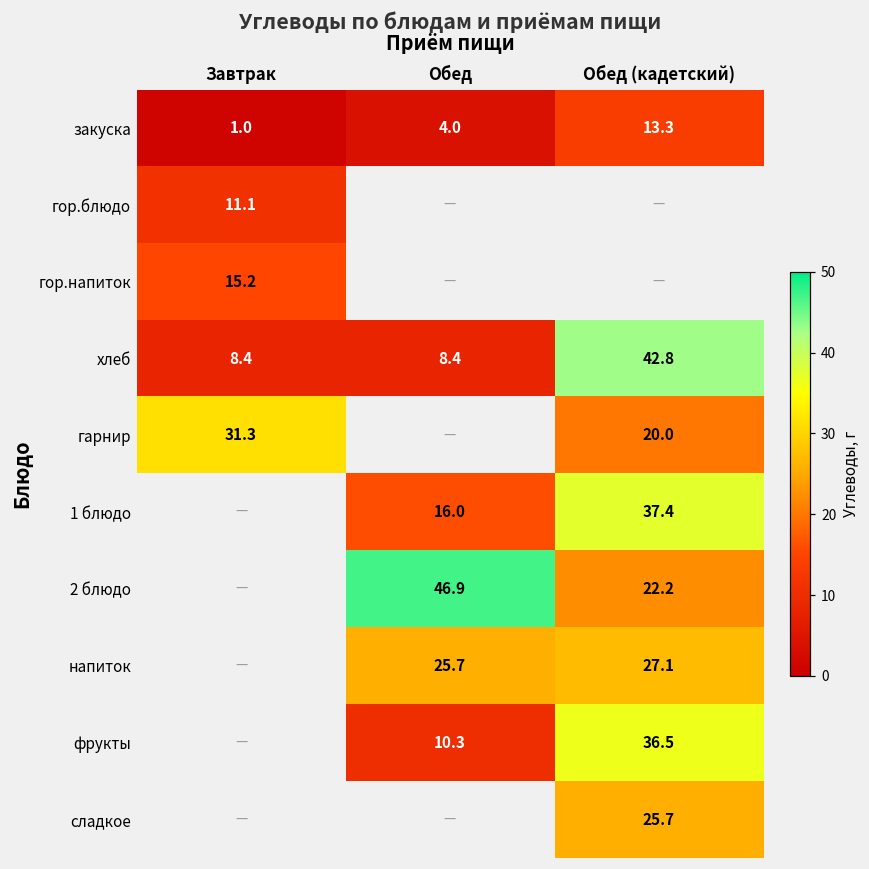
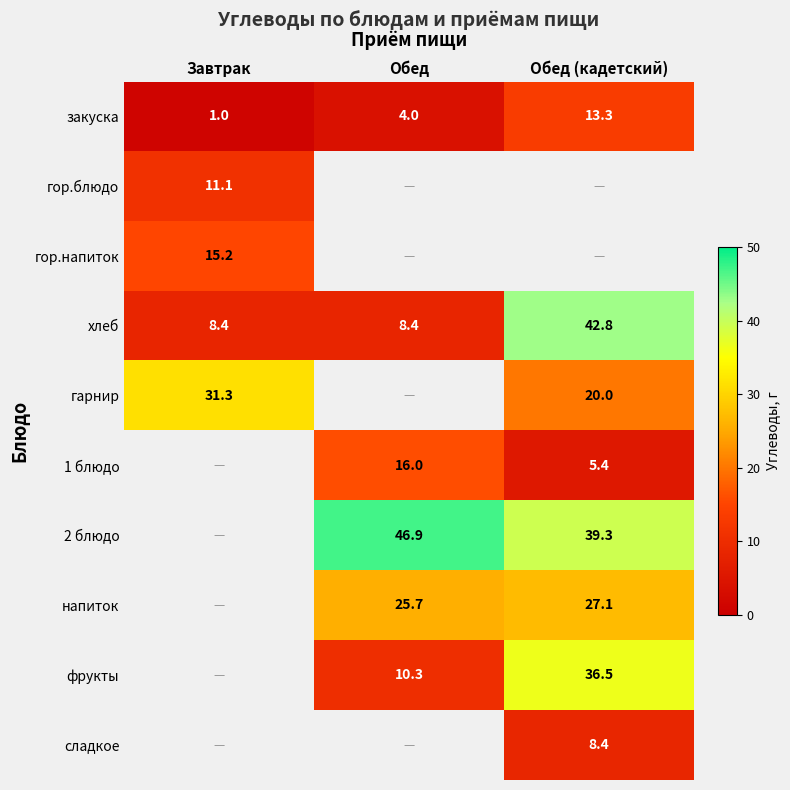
  {
    "закуска": {
      "Завтрак": 1.0,
      "Обед": 4.0,
      "Обед (кадетский)": 13.3
    },
    "гор.блюдо": {
      "Завтрак": 11.1
    },
    "гор.напиток": {
      "Завтрак": 15.2
    },
    "хлеб": {
      "Завтрак": 8.4,
      "Обед": 8.4,
      "Обед (кадетский)": 42.8
    },
    "гарнир": {
      "Завтрак": 31.3,
      "Обед (кадетский)": 20.0
    },
    "1 блюдо": {
      "Обед": 16.0,
-     "Обед (кадетский)": 37.4
+     "Обед (кадетский)": 5.4
    },
    "2 блюдо": {
      "Обед": 46.9,
-     "Обед (кадетский)": 22.2
+     "Обед (кадетский)": 39.3
    },
    "напиток": {
      "Обед": 25.7,
      "Обед (кадетский)": 27.1
    },
    "фрукты": {
      "Обед": 10.3,
      "Обед (кадетский)": 36.5
    },
    "сладкое": {
-     "Обед (кадетский)": 25.7
+     "Обед (кадетский)": 8.4
    }
  }
